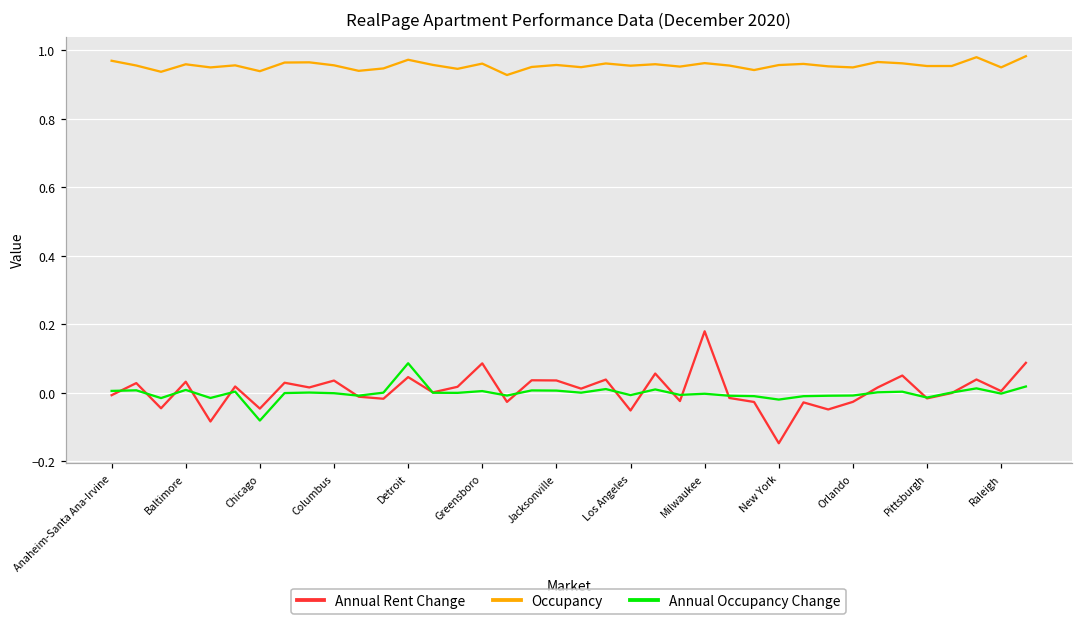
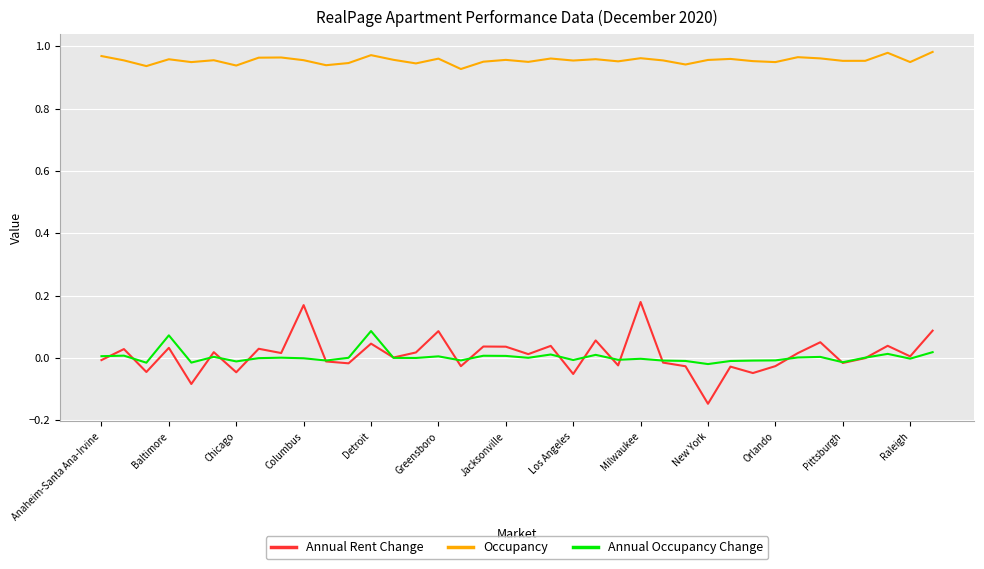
  {
    "Annual Rent Change": {
      "Anaheim-Santa Ana-Irvine": -0.01,
      "Baltimore": 0.03,
      "Chicago": -0.05,
-     "Columbus": 0.04,
+     "Columbus": 0.17,
      "Detroit": 0.05,
      "Greensboro": 0.09,
      "Jacksonville": 0.04,
      "Los Angeles": -0.05,
      "Milwaukee": 0.18,
      "New York": -0.15,
      "Orlando": -0.03
    },
    "Occupancy": {
      "Anaheim-Santa Ana-Irvine": 0.97,
      "Baltimore": 0.96,
      "Chicago": 0.94,
      "Columbus": 0.96,
      "Detroit": 0.97,
      "Greensboro": 0.96,
      "Jacksonville": 0.96,
      "Los Angeles": 0.95,
      "Milwaukee": 0.96,
      "New York": 0.96,
      "Orlando": 0.95,
      "Pittsburgh": 0.95,
      "Raleigh": 0.95
    },
    "Annual Occupancy Change": {
      "Anaheim-Santa Ana-Irvine": 0.01,
-     "Baltimore": 0.01,
-     "Chicago": -0.08,
+     "Baltimore": 0.07,
+     "Chicago": -0.01,
      "Columbus": 0.00,
      "Detroit": 0.09,
      "Greensboro": 0.01,
      "Jacksonville": 0.01,
      "Los Angeles": -0.01,
      "Milwaukee": 0.00,
      "New York": -0.02,
      "Orlando": -0.01
    }
  }
